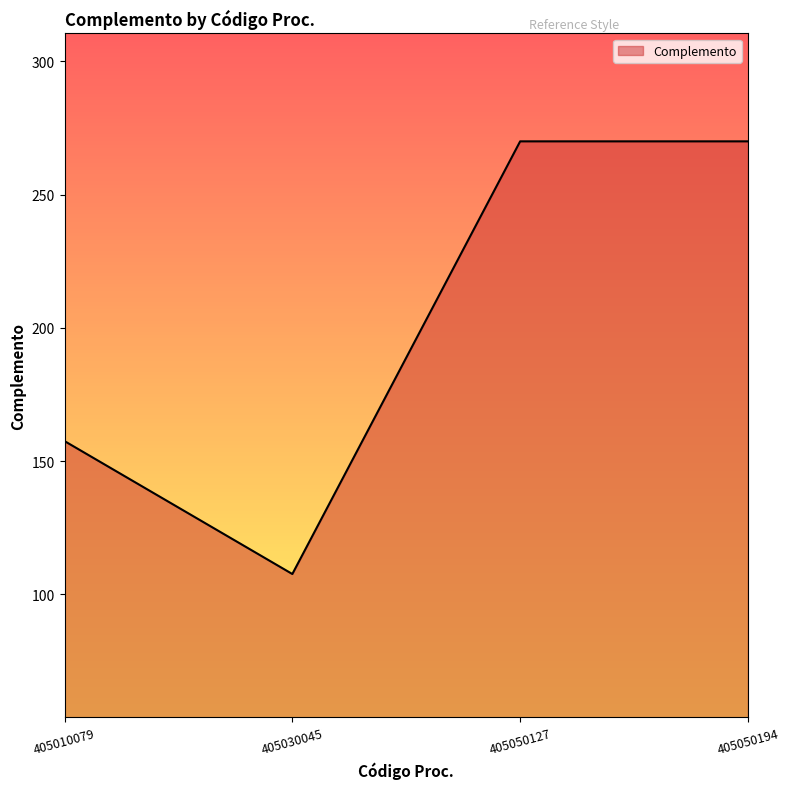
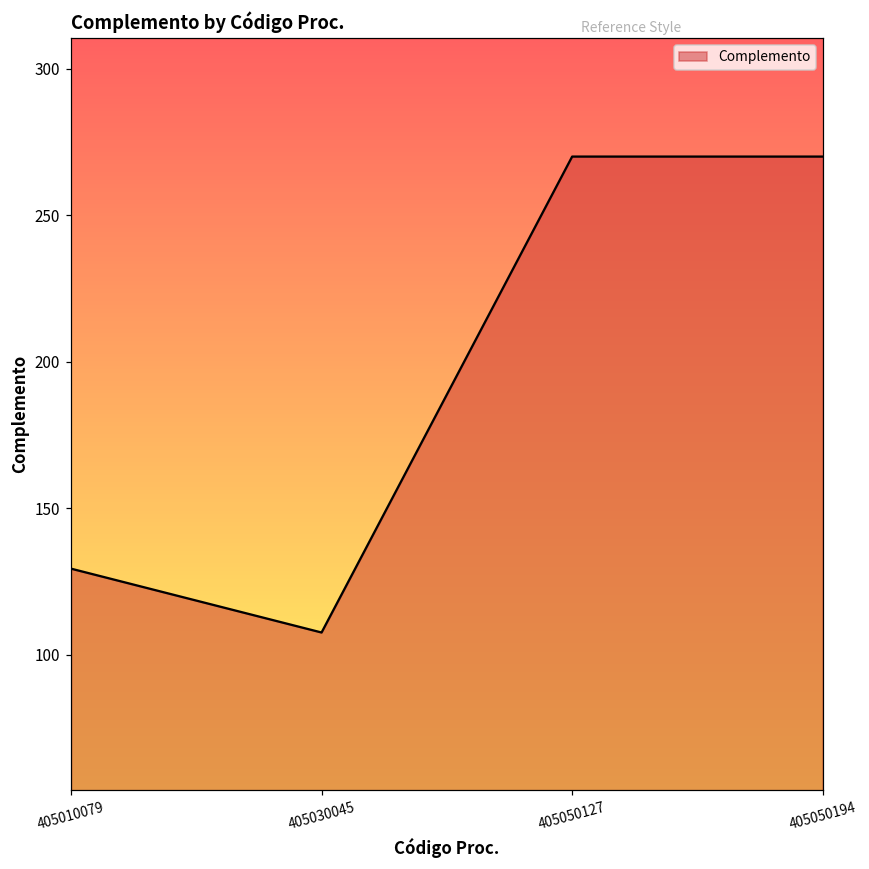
  {
-   "405010079": 158,
+   "405010079": 129,
    "405030045": 108,
    "405050127": 270,
    "405050194": 270
  }
